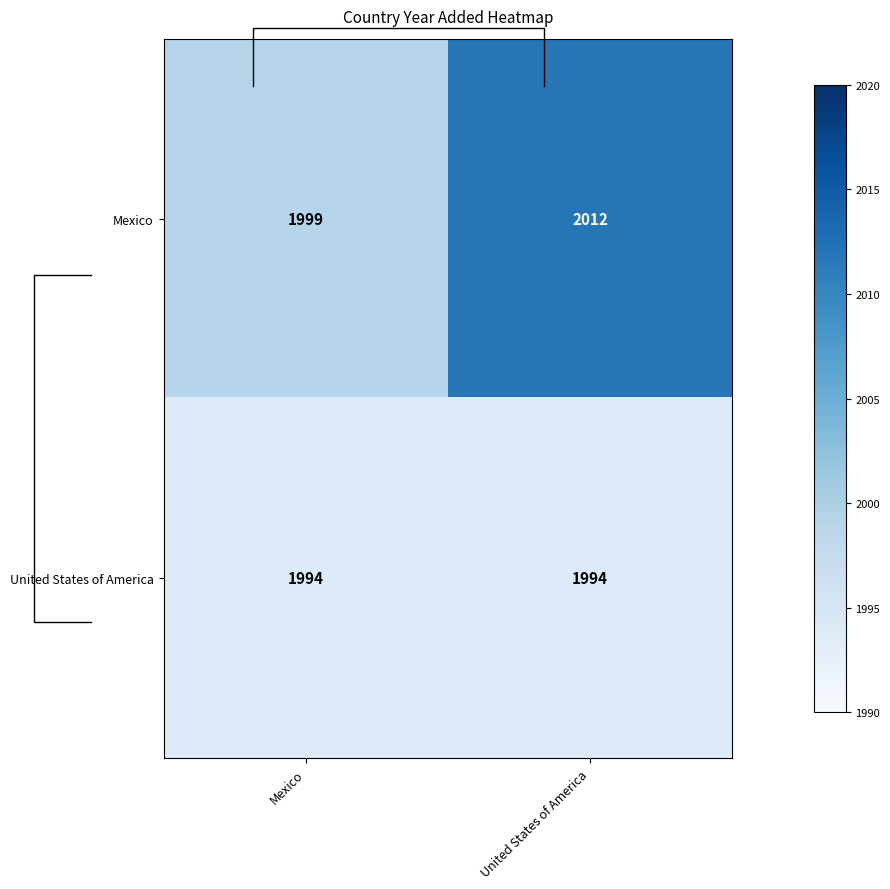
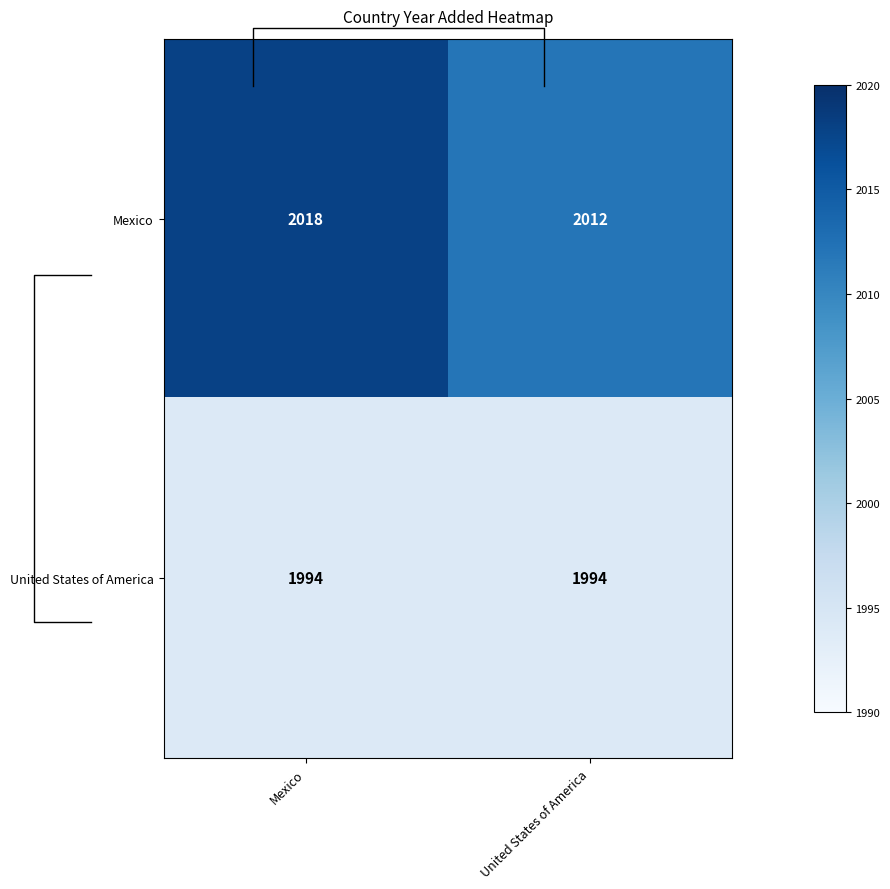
  {
    "Country Year Added Heatmap": {
      "Mexico": {
-       "Mexico": 1999,
+       "Mexico": 2018,
        "United States of America": 2012
      }
    }
  }
